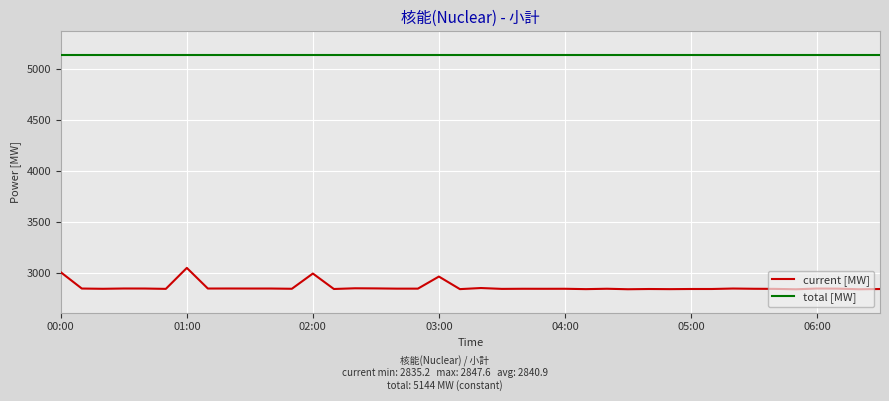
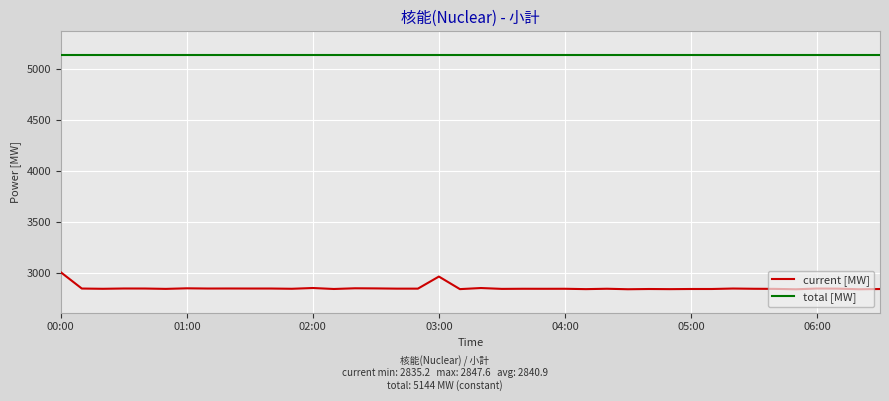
  {
    "current [MW]": {
      "00:00": 3000,
-     "01:00": 3050,
-     "02:00": 2990,
+     "01:00": 2840,
+     "02:00": 2850,
      "03:00": 2960,
      "04:00": 2840,
      "05:00": 2840
    },
    "total [MW]": {
      "00:00": 5140,
      "01:00": 5140,
      "02:00": 5140,
      "03:00": 5140,
      "04:00": 5140,
      "05:00": 5140,
      "06:00": 5140
    }
  }
